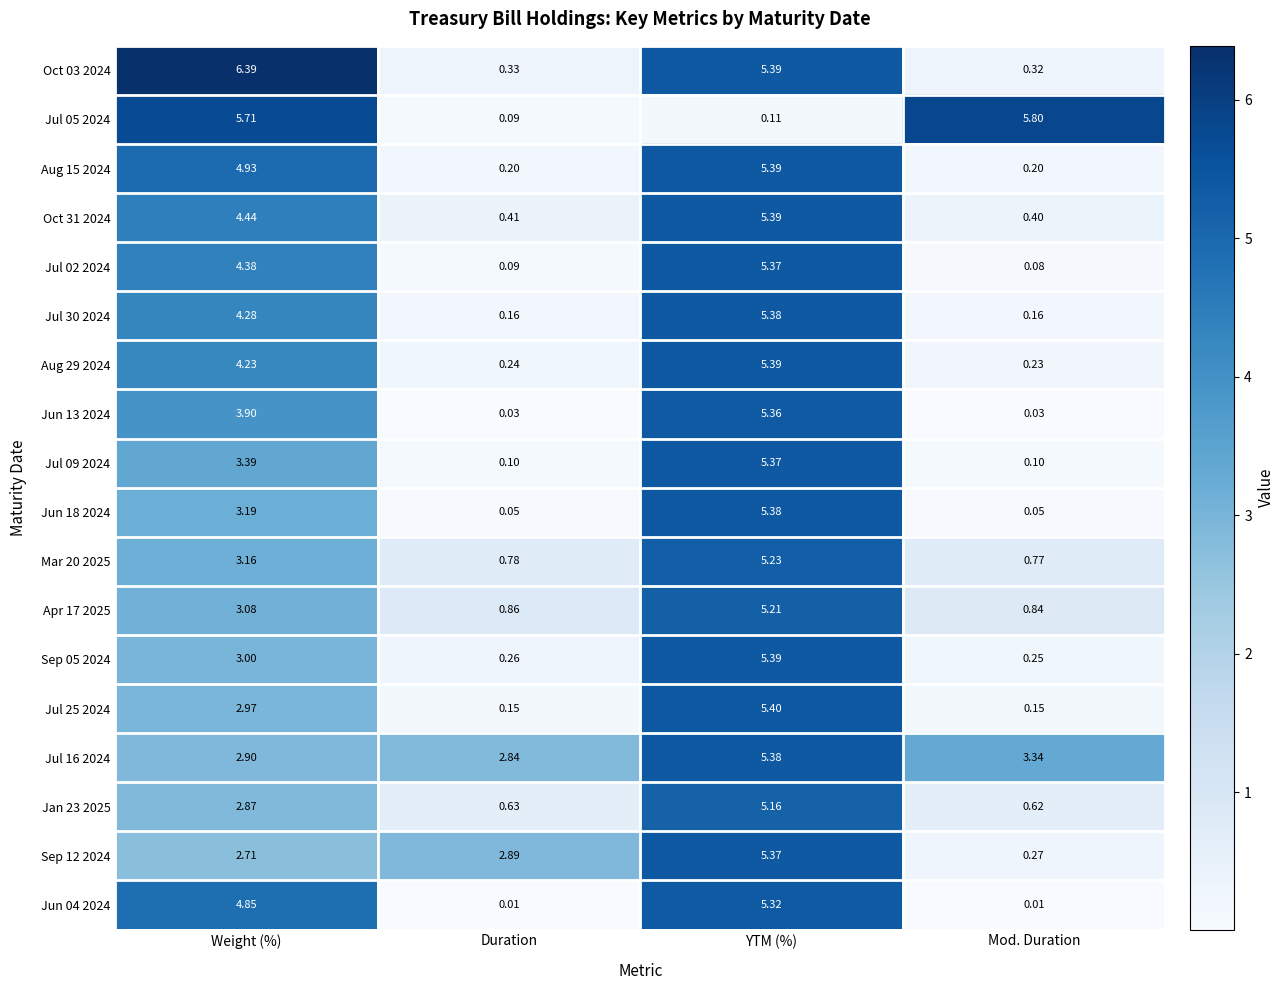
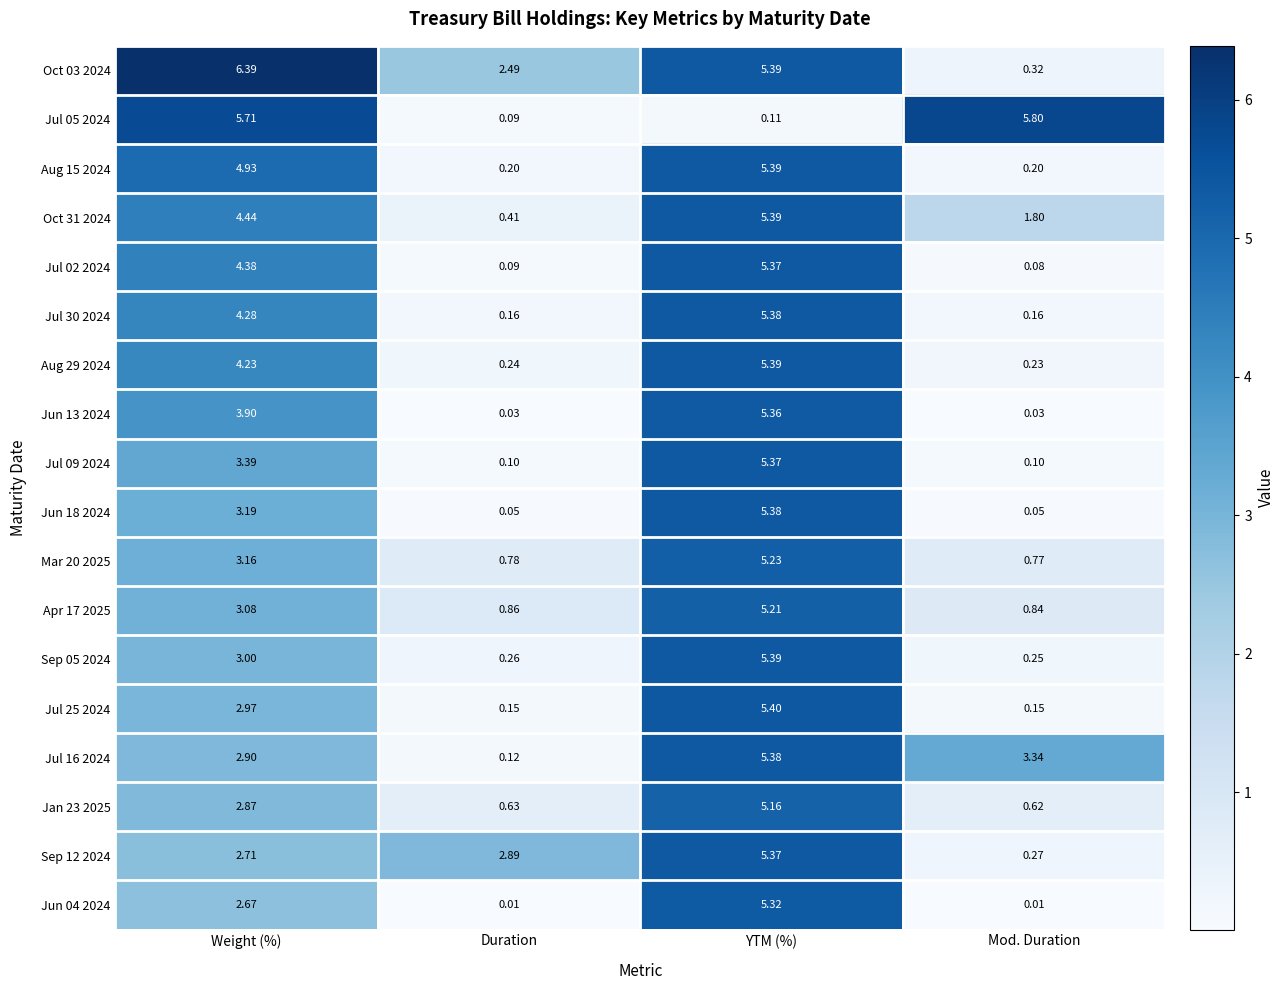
  {
    "Oct 03 2024": {
      "Weight (%)": 6.39,
-     "Duration": 0.33,
+     "Duration": 2.49,
      "YTM (%)": 5.39,
      "Mod. Duration": 0.32
    },
    "Jul 05 2024": {
      "Weight (%)": 5.71,
      "Duration": 0.09,
      "YTM (%)": 0.11,
      "Mod. Duration": 5.80
    },
    "Aug 15 2024": {
      "Weight (%)": 4.93,
      "Duration": 0.20,
      "YTM (%)": 5.39,
      "Mod. Duration": 0.20
    },
    "Oct 31 2024": {
      "Weight (%)": 4.44,
      "Duration": 0.41,
      "YTM (%)": 5.39,
-     "Mod. Duration": 0.40
+     "Mod. Duration": 1.80
    },
    "Jul 02 2024": {
      "Weight (%)": 4.38,
      "Duration": 0.09,
      "YTM (%)": 5.37,
      "Mod. Duration": 0.08
    },
    "Jul 30 2024": {
      "Weight (%)": 4.28,
      "Duration": 0.16,
      "YTM (%)": 5.38,
      "Mod. Duration": 0.16
    },
    "Aug 29 2024": {
      "Weight (%)": 4.23,
      "Duration": 0.24,
      "YTM (%)": 5.39,
      "Mod. Duration": 0.23
    },
    "Jun 13 2024": {
      "Weight (%)": 3.90,
      "Duration": 0.03,
      "YTM (%)": 5.36,
      "Mod. Duration": 0.03
    },
    "Jul 09 2024": {
      "Weight (%)": 3.39,
      "Duration": 0.10,
      "YTM (%)": 5.37,
      "Mod. Duration": 0.10
    },
    "Jun 18 2024": {
      "Weight (%)": 3.19,
      "Duration": 0.05,
      "YTM (%)": 5.38,
      "Mod. Duration": 0.05
    },
    "Mar 20 2025": {
      "Weight (%)": 3.16,
      "Duration": 0.78,
      "YTM (%)": 5.23,
      "Mod. Duration": 0.77
    },
    "Apr 17 2025": {
      "Weight (%)": 3.08,
      "Duration": 0.86,
      "YTM (%)": 5.21,
      "Mod. Duration": 0.84
    },
    "Sep 05 2024": {
      "Weight (%)": 3.00,
      "Duration": 0.26,
      "YTM (%)": 5.39,
      "Mod. Duration": 0.25
    },
    "Jul 25 2024": {
      "Weight (%)": 2.97,
      "Duration": 0.15,
      "YTM (%)": 5.40,
      "Mod. Duration": 0.15
    },
    "Jul 16 2024": {
      "Weight (%)": 2.90,
-     "Duration": 2.84,
+     "Duration": 0.12,
      "YTM (%)": 5.38,
      "Mod. Duration": 3.34
    },
    "Jan 23 2025": {
      "Weight (%)": 2.87,
      "Duration": 0.63,
      "YTM (%)": 5.16,
      "Mod. Duration": 0.62
    },
    "Sep 12 2024": {
      "Weight (%)": 2.71,
      "Duration": 2.89,
      "YTM (%)": 5.37,
      "Mod. Duration": 0.27
    },
    "Jun 04 2024": {
-     "Weight (%)": 4.85,
+     "Weight (%)": 2.67,
      "Duration": 0.01,
      "YTM (%)": 5.32,
      "Mod. Duration": 0.01
    }
  }
